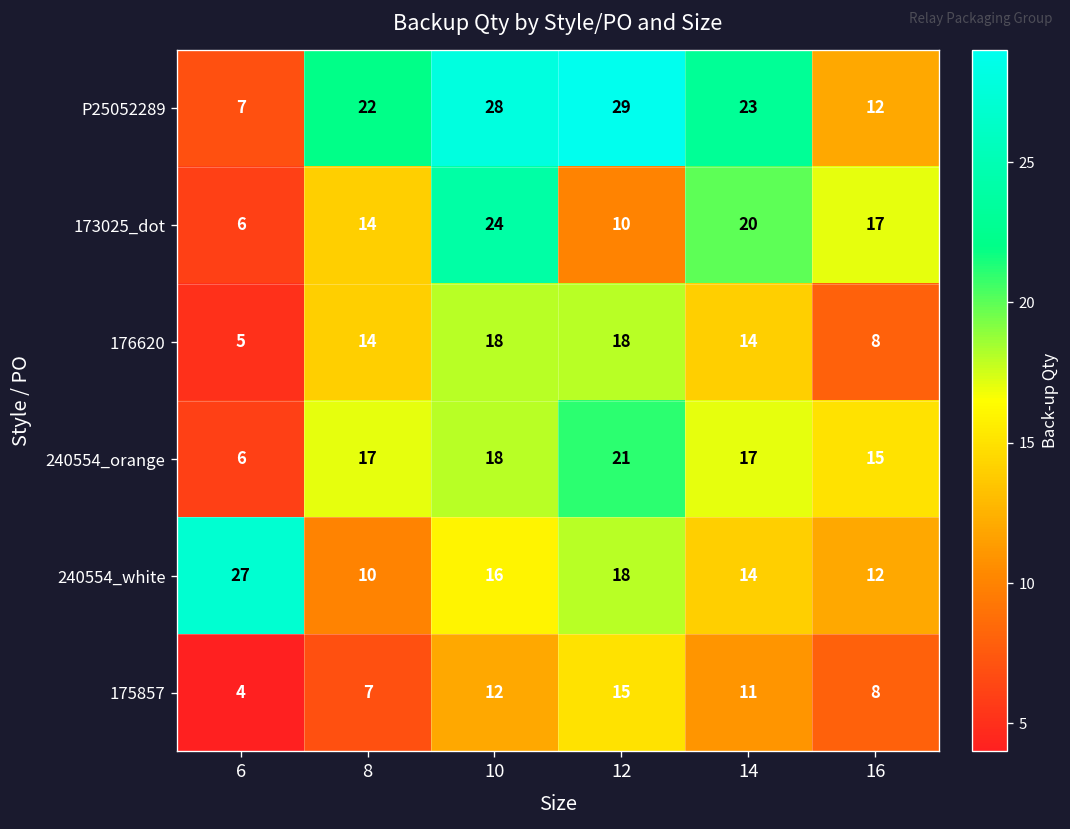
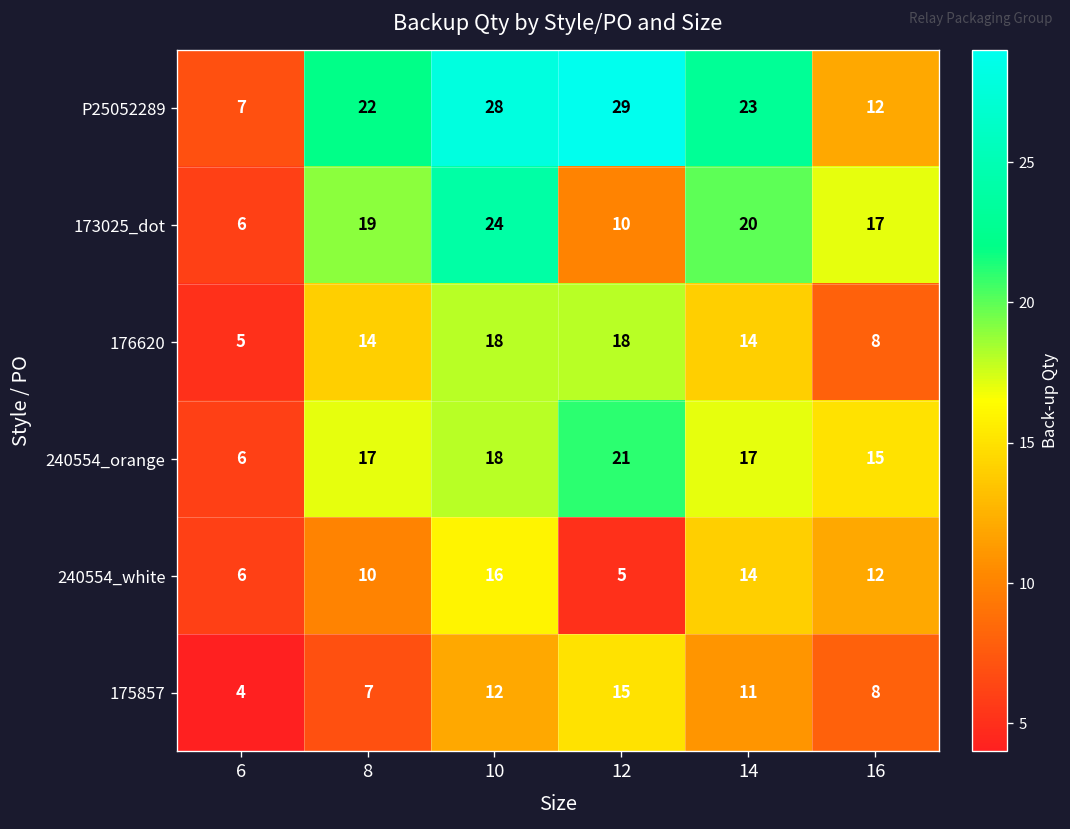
  {
    "P25052289": {
      "6": 7,
      "8": 22,
      "10": 28,
      "12": 29,
      "14": 23,
      "16": 12
    },
    "173025_dot": {
      "6": 6,
-     "8": 14,
+     "8": 19,
      "10": 24,
      "12": 10,
      "14": 20,
      "16": 17
    },
    "176620": {
      "6": 5,
      "8": 14,
      "10": 18,
      "12": 18,
      "14": 14,
      "16": 8
    },
    "240554_orange": {
      "6": 6,
      "8": 17,
      "10": 18,
      "12": 21,
      "14": 17,
      "16": 15
    },
    "240554_white": {
-     "6": 27,
+     "6": 6,
      "8": 10,
      "10": 16,
-     "12": 18,
+     "12": 5,
      "14": 14,
      "16": 12
    },
    "175857": {
      "6": 4,
      "8": 7,
      "10": 12,
      "12": 15,
      "14": 11,
      "16": 8
    }
  }
